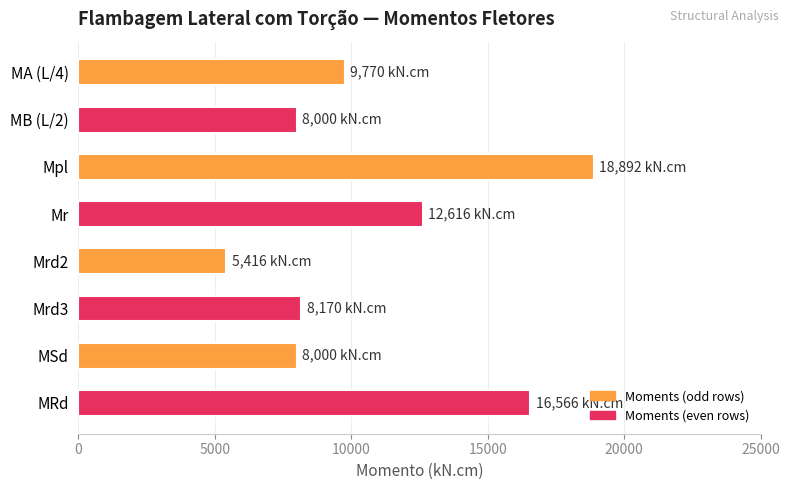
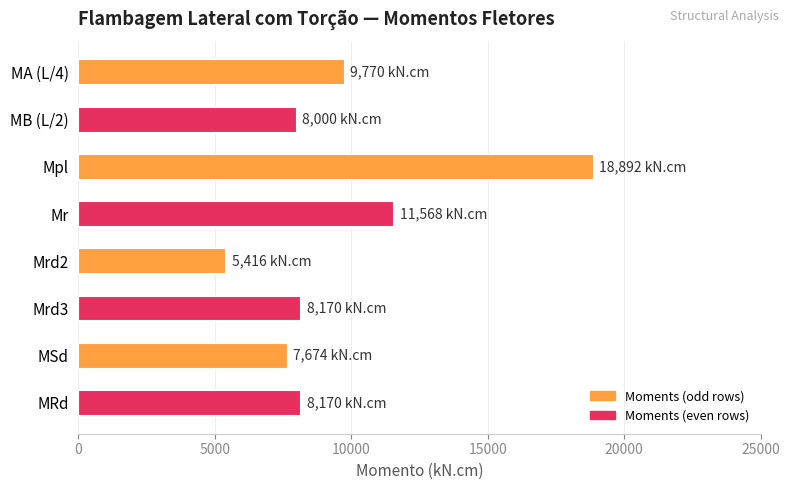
  {
    "MA (L/4)": "9,770",
    "MB (L/2)": "8,000",
    "Mpl": "18,892",
-   "Mr": "12,616",
+   "Mr": "11,568",
    "Mrd2": "5,416",
    "Mrd3": "8,170",
-   "MSd": "8,000",
-   "MRd": "16,566"
+   "MSd": "7,674",
+   "MRd": "8,170"
  }
